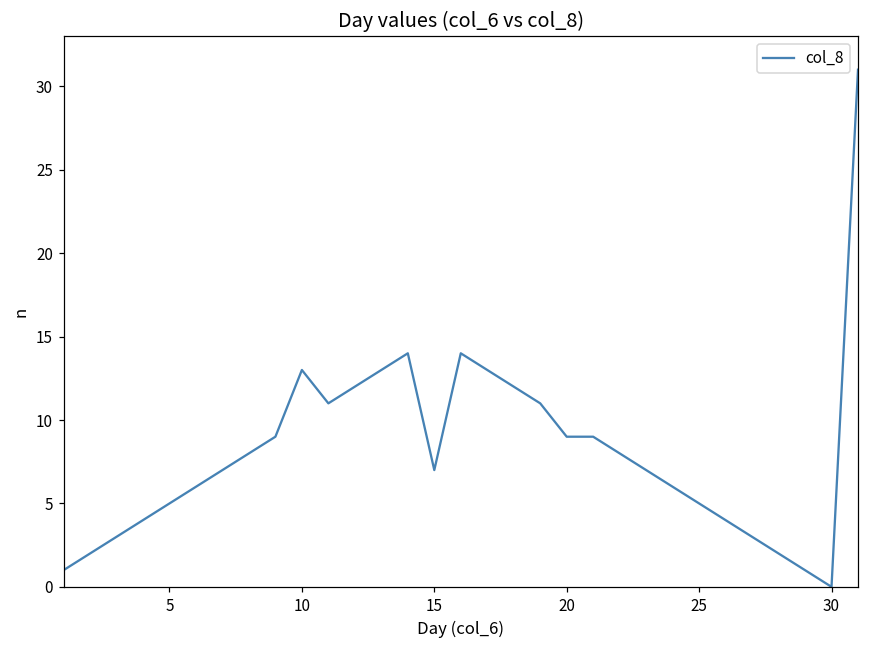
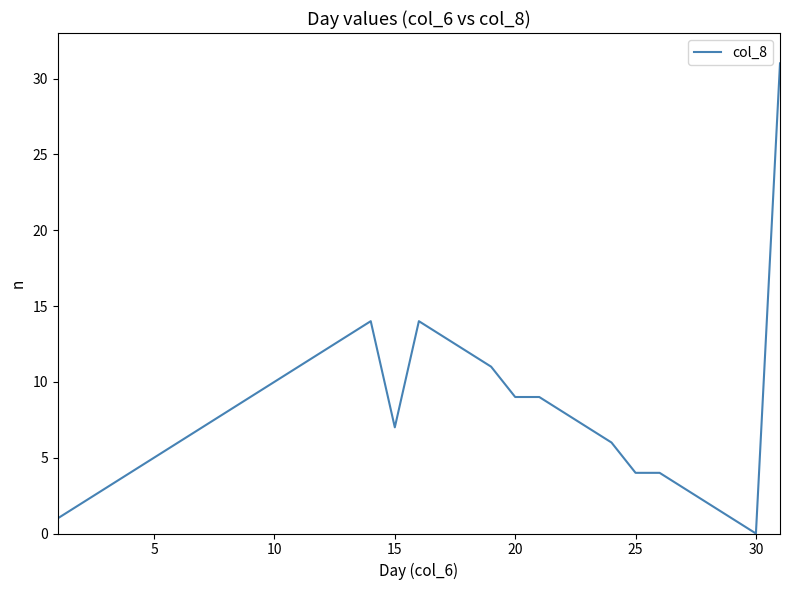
  {
    "5": 5,
-   "10": 13,
+   "10": 10,
    "15": 7,
    "20": 9,
-   "25": 5,
+   "25": 4,
    "30": 0
  }
